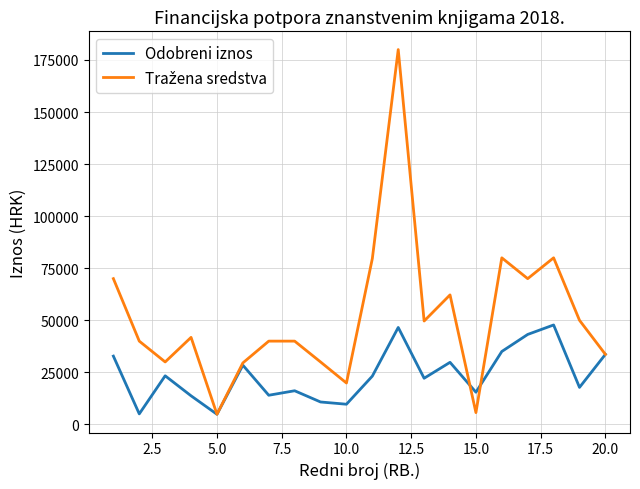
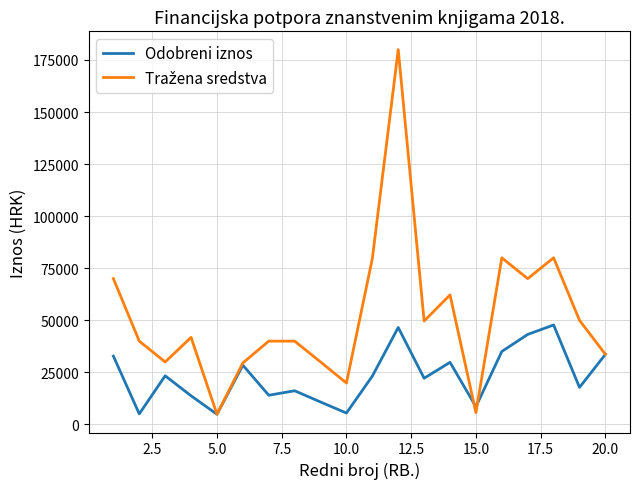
  {
    "Odobreni iznos": {
-     "10.0": 10000,
-     "15.0": 15000
+     "10.0": 5000,
+     "15.0": 9000
    },
    "Tražena sredstva": {
      "10.0": 20000,
      "15.0": 6000
    }
  }
